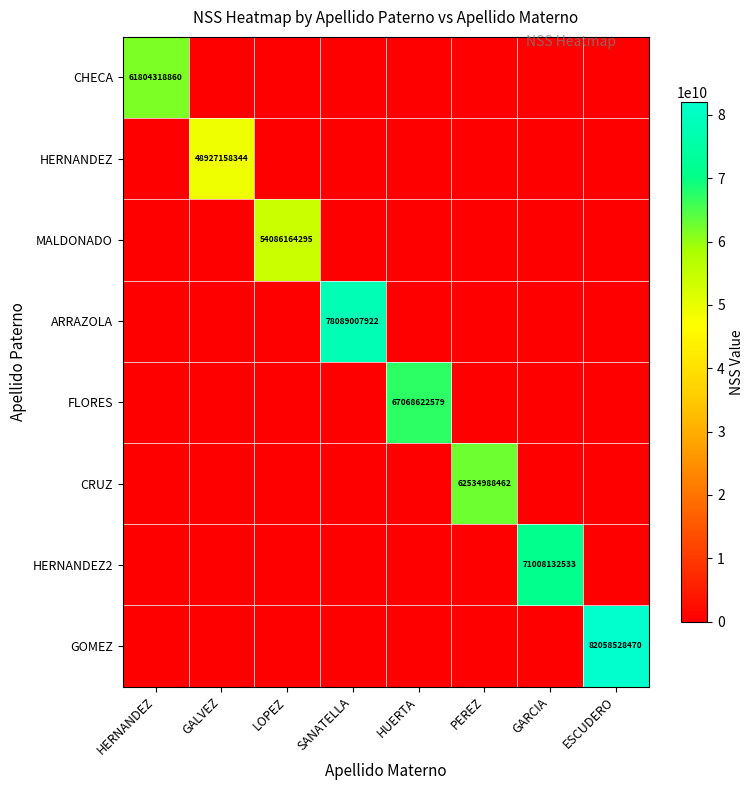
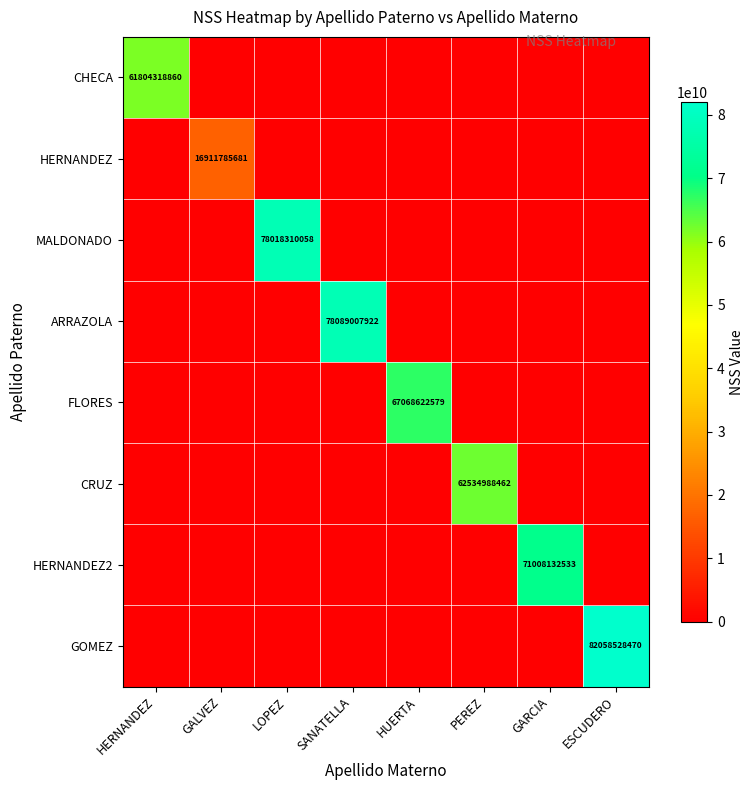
  {
    "CHECA": {
      "HERNANDEZ": 61804318860
    },
    "HERNANDEZ": {
-     "GALVEZ": 48927158344
+     "GALVEZ": 16911785681
    },
    "MALDONADO": {
-     "LOPEZ": 54086164295
+     "LOPEZ": 78018310058
    },
    "ARRAZOLA": {
      "SANATELLA": 78089007922
    },
    "FLORES": {
      "HUERTA": 67068622579
    },
    "CRUZ": {
      "PEREZ": 62534988462
    },
    "HERNANDEZ2": {
      "GARCIA": 71008132533
    },
    "GOMEZ": {
      "ESCUDERO": 82058528470
    }
  }
